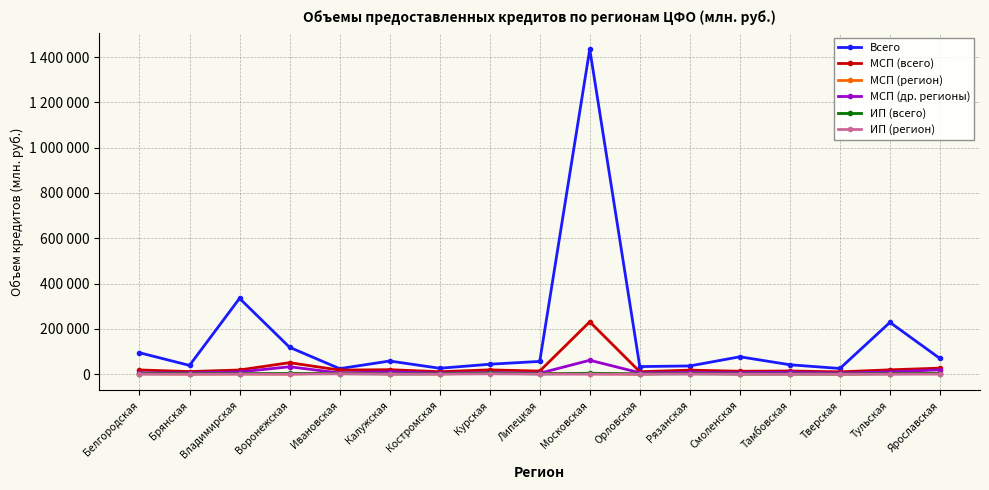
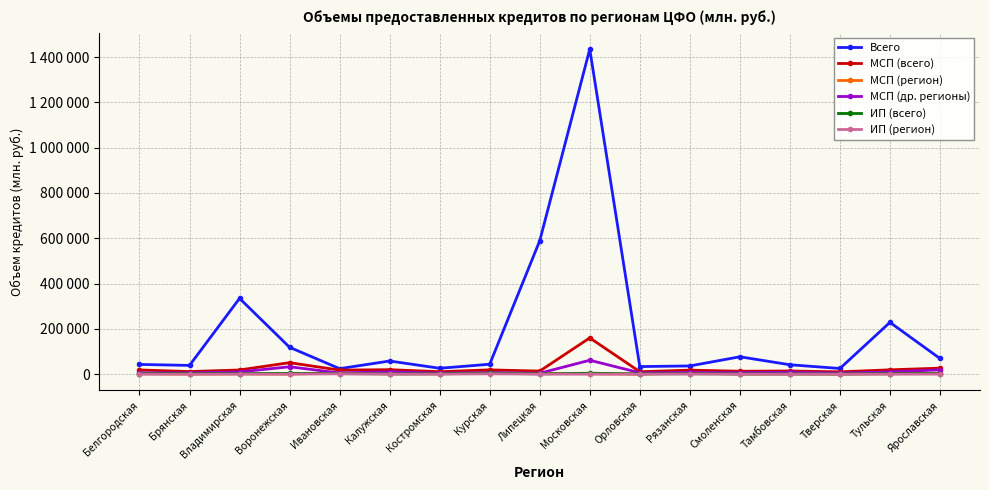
  {
    "Всего": {
-     "Белгородская": 90000,
+     "Белгородская": 40000,
      "Брянская": 40000,
      "Владимирская": 330000,
      "Воронежская": 120000,
      "Калужская": 60000,
      "Костромская": 30000,
      "Курская": 40000,
-     "Липецкая": 60000,
+     "Липецкая": 590000,
      "Московская": 1430000,
      "Орловская": 30000,
      "Рязанская": 40000,
      "Смоленская": 80000,
      "Тамбовская": 40000,
      "Тверская": 30000,
      "Тульская": 230000,
      "Ярославская": 70000
    },
    "МСП (всего)": {
      "Белгородская": 20000,
      "Воронежская": 50000,
      "Курская": 20000,
-     "Московская": 230000
+     "Московская": 160000
    },
    "МСП (др. регионы)": {
      "Воронежская": 30000,
      "Московская": 60000
    }
  }
